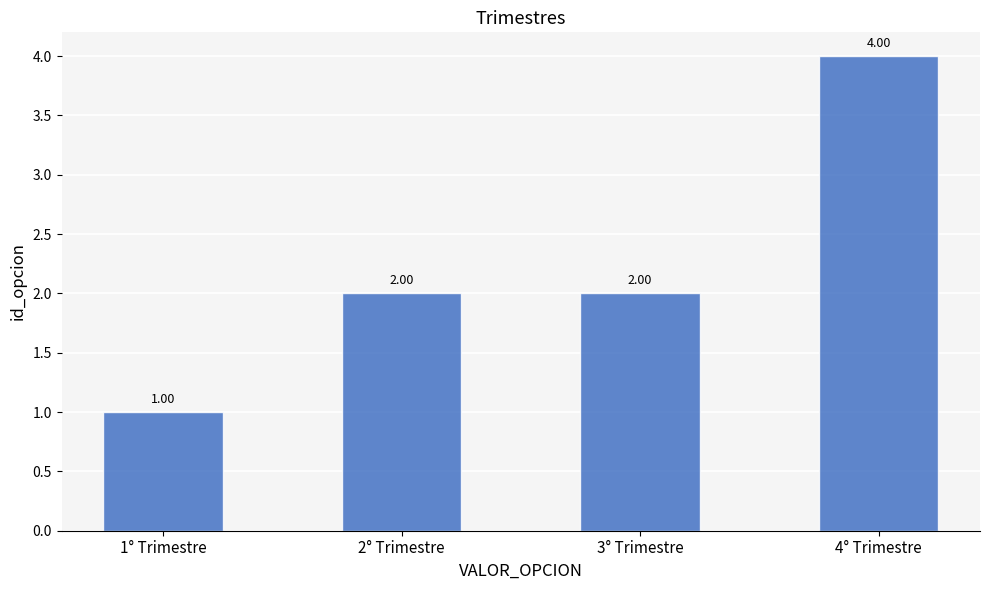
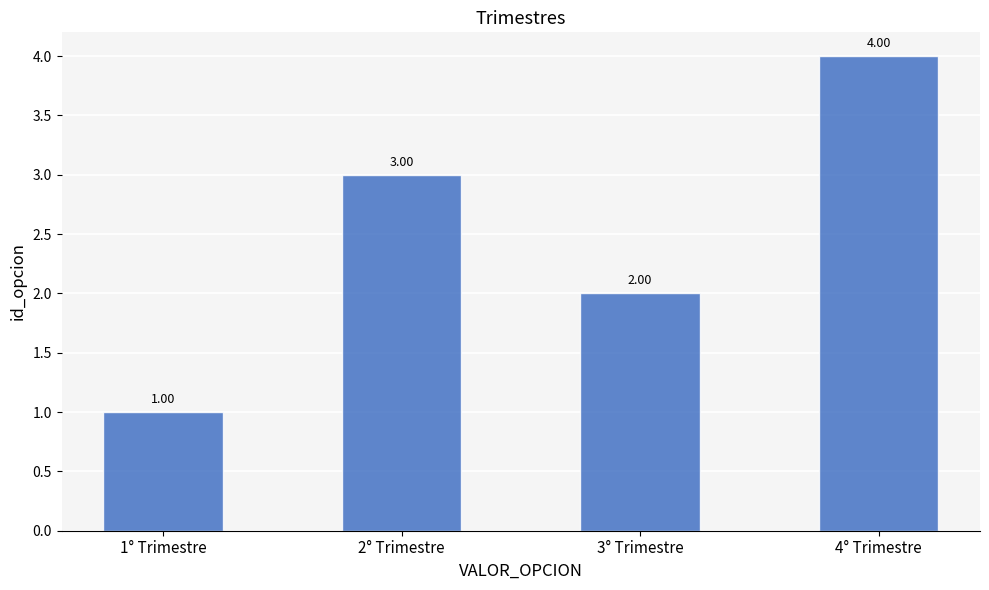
  {
    "1° Trimestre": 1.00,
-   "2° Trimestre": 2.00,
+   "2° Trimestre": 3.00,
    "3° Trimestre": 2.00,
    "4° Trimestre": 4.00
  }
